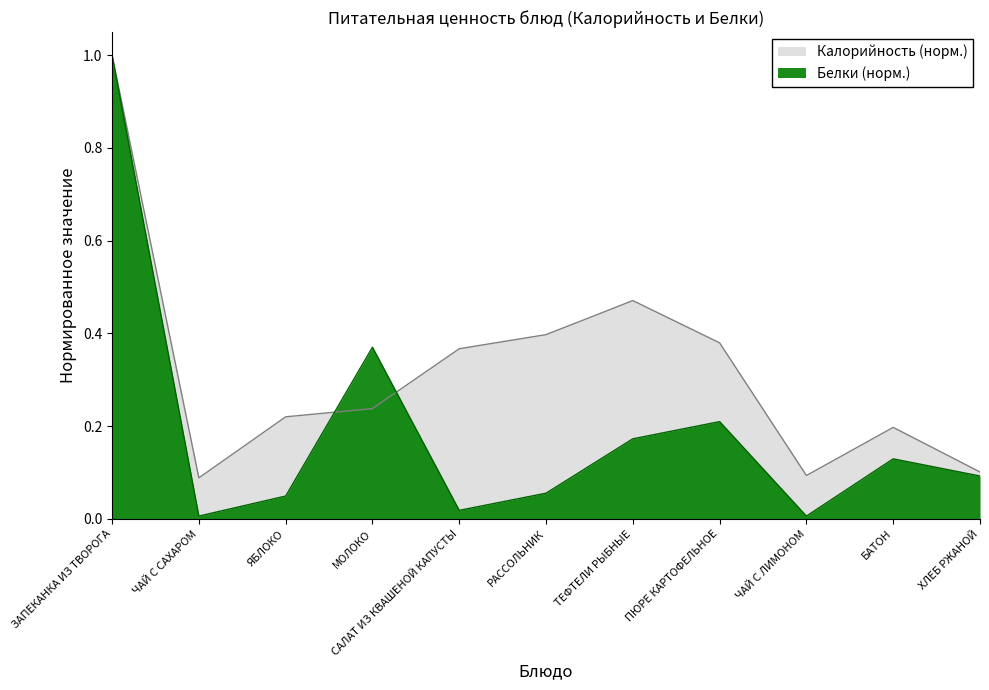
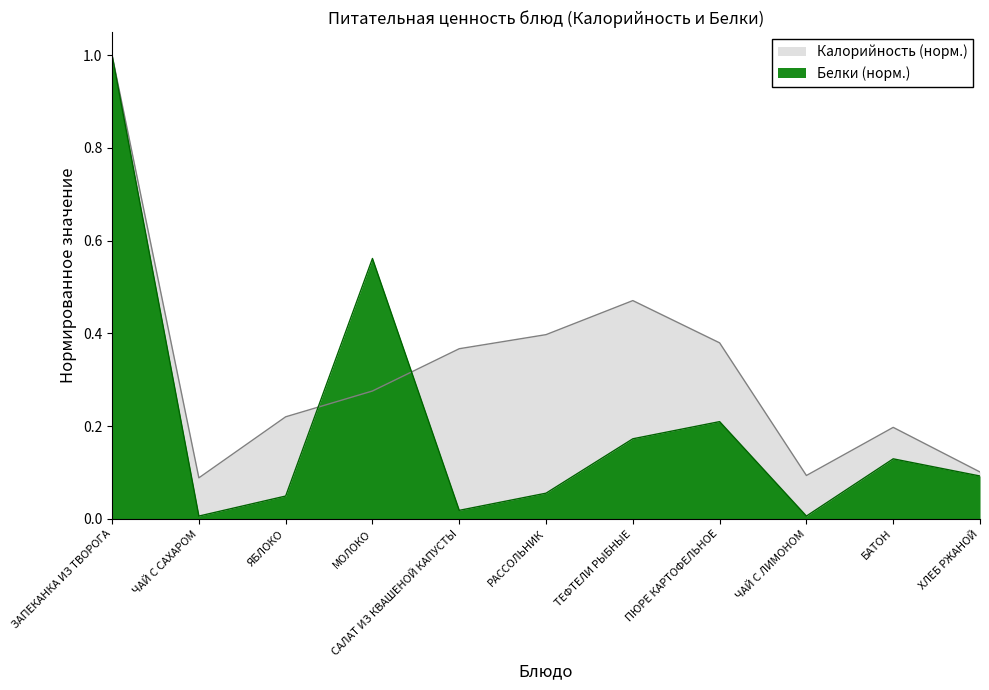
  {
    "Калорийность (норм.)": {
      "ЧАЙ С САХАРОМ": 0.09,
      "ЯБЛОКО": 0.22,
-     "МОЛОКО": 0.24,
+     "МОЛОКО": 0.28,
      "САЛАТ ИЗ КВАШЕНОЙ КАПУСТЫ": 0.37,
      "РАССОЛЬНИК": 0.40,
      "ТЕФТЕЛИ РЫБНЫЕ": 0.47,
      "ПЮРЕ КАРТОФЕЛЬНОЕ": 0.38,
      "ЧАЙ С ЛИМОНОМ": 0.09,
      "БАТОН": 0.20,
      "ХЛЕБ РЖАНОЙ": 0.10
    },
    "Белки (норм.)": {
      "ЧАЙ С САХАРОМ": 0.01,
      "ЯБЛОКО": 0.05,
-     "МОЛОКО": 0.37,
+     "МОЛОКО": 0.56,
      "САЛАТ ИЗ КВАШЕНОЙ КАПУСТЫ": 0.02,
      "РАССОЛЬНИК": 0.06,
      "ТЕФТЕЛИ РЫБНЫЕ": 0.17,
      "ПЮРЕ КАРТОФЕЛЬНОЕ": 0.21,
      "ЧАЙ С ЛИМОНОМ": 0.01,
      "БАТОН": 0.13,
      "ХЛЕБ РЖАНОЙ": 0.09
    }
  }
